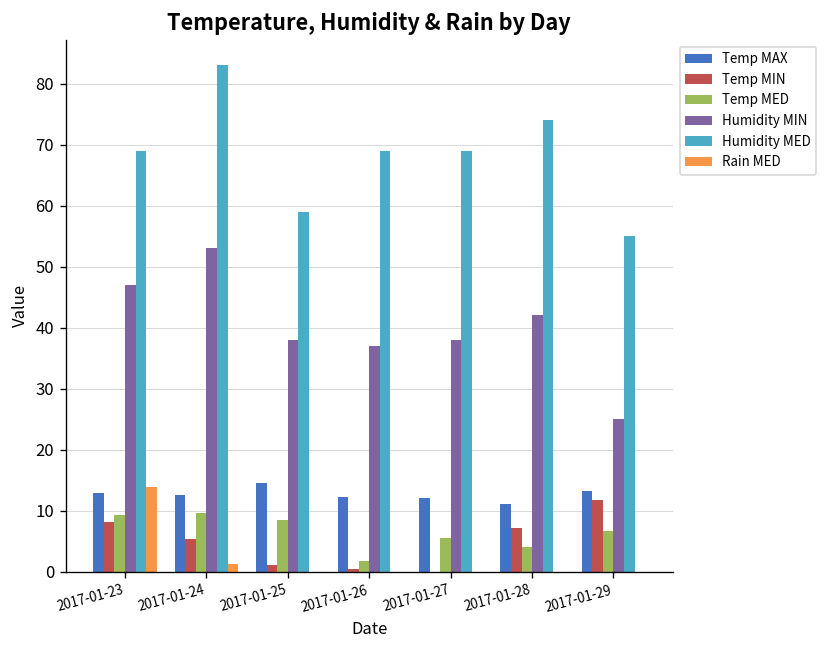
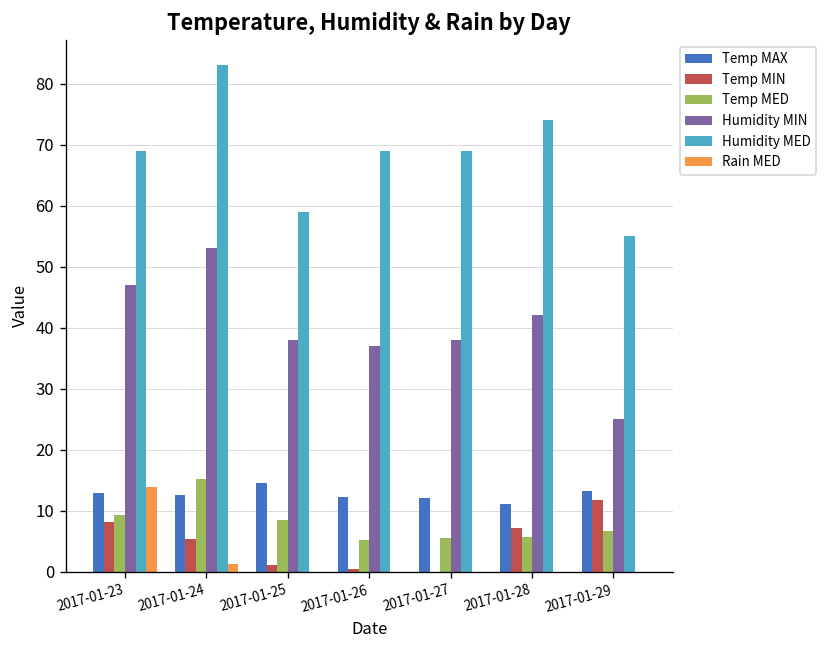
  {
    "Temp MIN": {
      "2017-01-23": 8,
      "2017-01-24": 5,
      "2017-01-25": 1,
      "2017-01-28": 7,
      "2017-01-29": 12
    },
    "Temp MED": {
      "2017-01-23": 9,
-     "2017-01-24": 10,
+     "2017-01-24": 15,
      "2017-01-25": 8,
-     "2017-01-26": 2,
+     "2017-01-26": 5,
      "2017-01-27": 6,
-     "2017-01-28": 4,
+     "2017-01-28": 6,
      "2017-01-29": 7
    },
    "Humidity MIN": {
      "2017-01-23": 47,
      "2017-01-24": 53,
      "2017-01-25": 38,
      "2017-01-26": 37,
      "2017-01-27": 38,
      "2017-01-28": 42,
      "2017-01-29": 25
    },
    "Rain MED": {
      "2017-01-23": 14,
      "2017-01-24": 1,
      "2017-01-25": 0,
      "2017-01-26": 0,
      "2017-01-27": 0,
      "2017-01-28": 0,
      "2017-01-29": 0
    }
  }
